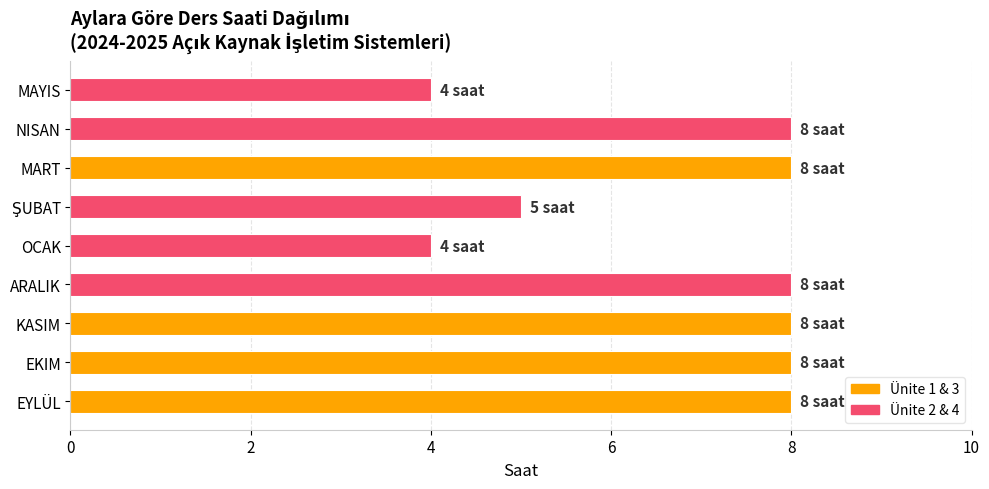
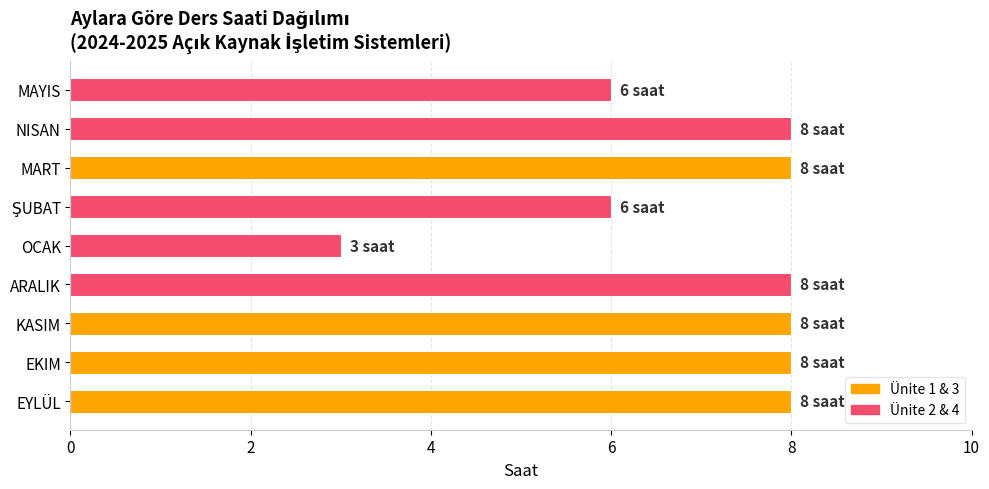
  {
-   "MAYIS": 4,
+   "MAYIS": 6,
    "NISAN": 8,
    "MART": 8,
-   "ŞUBAT": 5,
-   "OCAK": 4,
+   "ŞUBAT": 6,
+   "OCAK": 3,
    "ARALIK": 8,
    "KASIM": 8,
    "EKIM": 8,
    "EYLÜL": 8
  }
